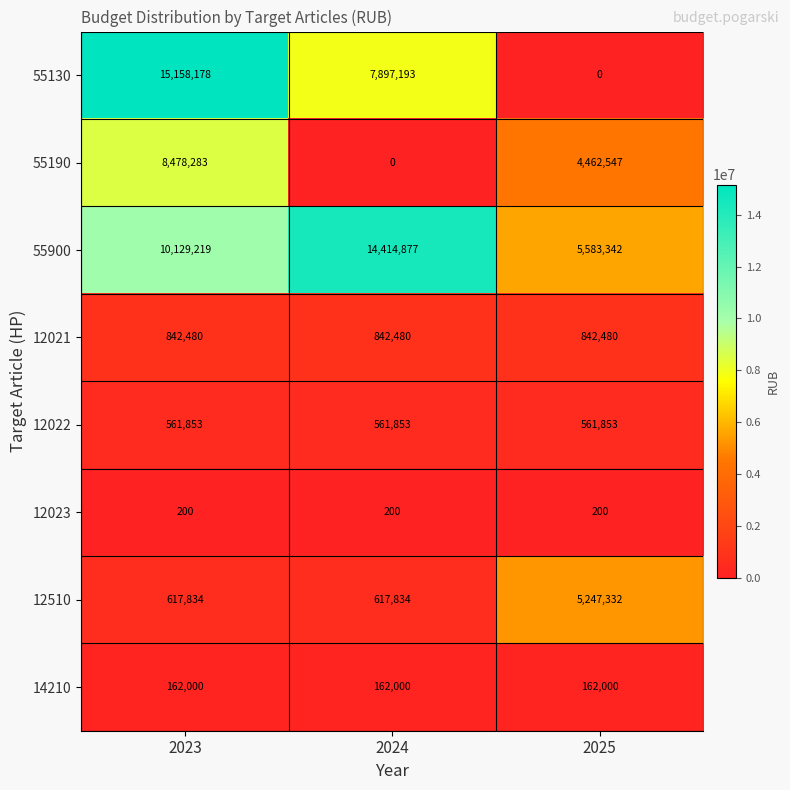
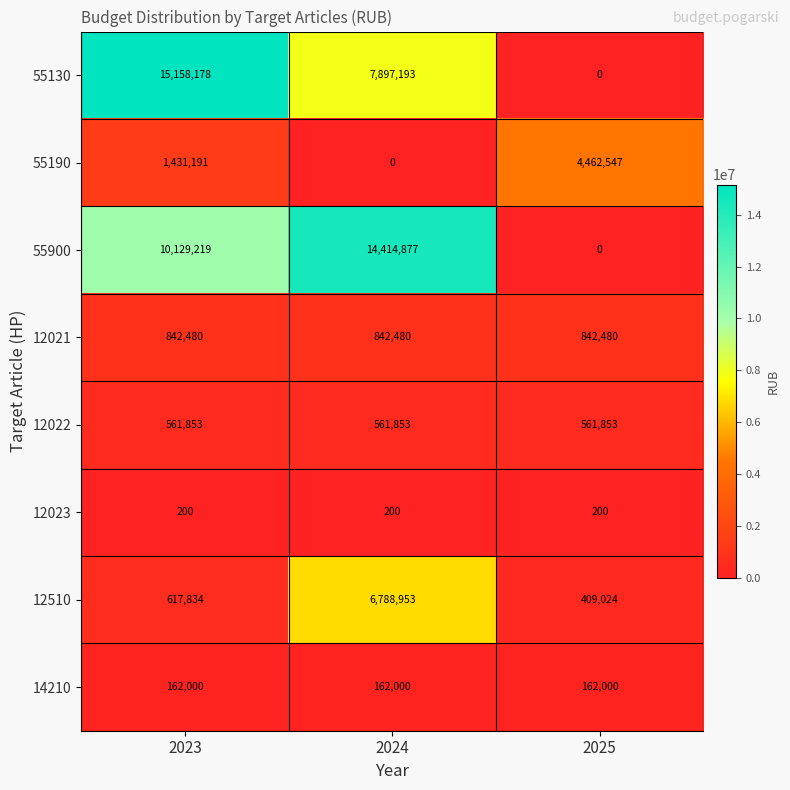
  {
    "55130": {
      "2023": "15,158,178",
      "2024": "7,897,193",
      "2025": "0"
    },
    "55190": {
-     "2023": "8,478,283",
+     "2023": "1,431,191",
      "2024": "0",
      "2025": "4,462,547"
    },
    "55900": {
      "2023": "10,129,219",
      "2024": "14,414,877",
-     "2025": "5,583,342"
+     "2025": "0"
    },
    "12021": {
      "2023": "842,480",
      "2024": "842,480",
      "2025": "842,480"
    },
    "12022": {
      "2023": "561,853",
      "2024": "561,853",
      "2025": "561,853"
    },
    "12023": {
      "2023": "200",
      "2024": "200",
      "2025": "200"
    },
    "12510": {
      "2023": "617,834",
-     "2024": "617,834",
-     "2025": "5,247,332"
+     "2024": "6,788,953",
+     "2025": "409,024"
    },
    "14210": {
      "2023": "162,000",
      "2024": "162,000",
      "2025": "162,000"
    }
  }
